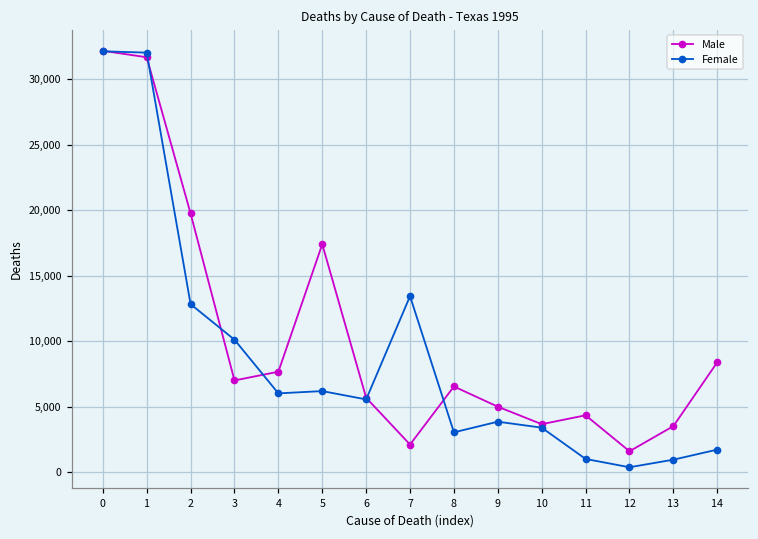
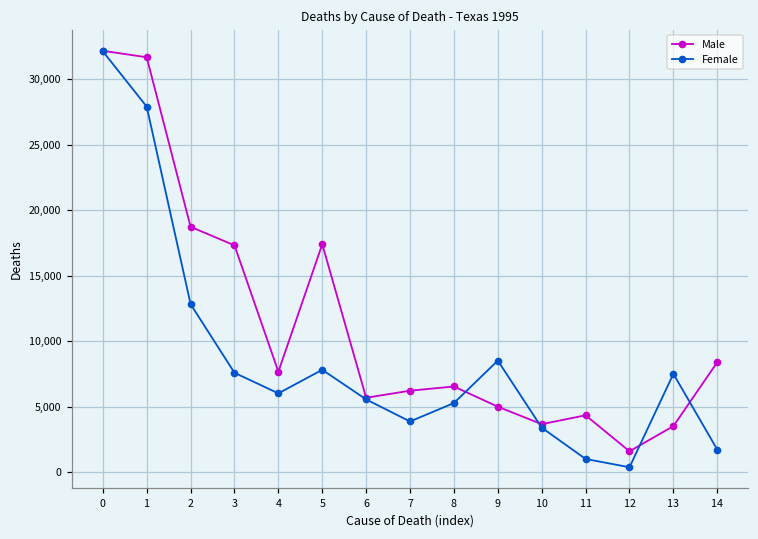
  {
    "Male": {
      "1": "31,700",
-     "2": "19,800",
-     "3": "7,000",
+     "2": "18,700",
+     "3": "17,300",
      "4": "7,700",
      "5": "17,400",
-     "7": "2,100",
+     "7": "6,200",
      "8": "6,600",
      "9": "5,000",
      "10": "3,700",
      "11": "4,400",
      "12": "1,600",
      "13": "3,500",
      "14": "8,400"
    },
    "Female": {
-     "1": "32,000",
+     "1": "27,900",
      "2": "12,800",
-     "3": "10,100",
+     "3": "7,600",
      "4": "6,000",
-     "5": "6,200",
-     "7": "13,400",
-     "8": "3,100",
-     "9": "3,900",
+     "5": "7,800",
+     "7": "3,900",
+     "8": "5,300",
+     "9": "8,500",
      "10": "3,400",
      "11": "1,000",
      "12": "400",
-     "13": "1,000",
+     "13": "7,500",
      "14": "1,700"
    }
  }
